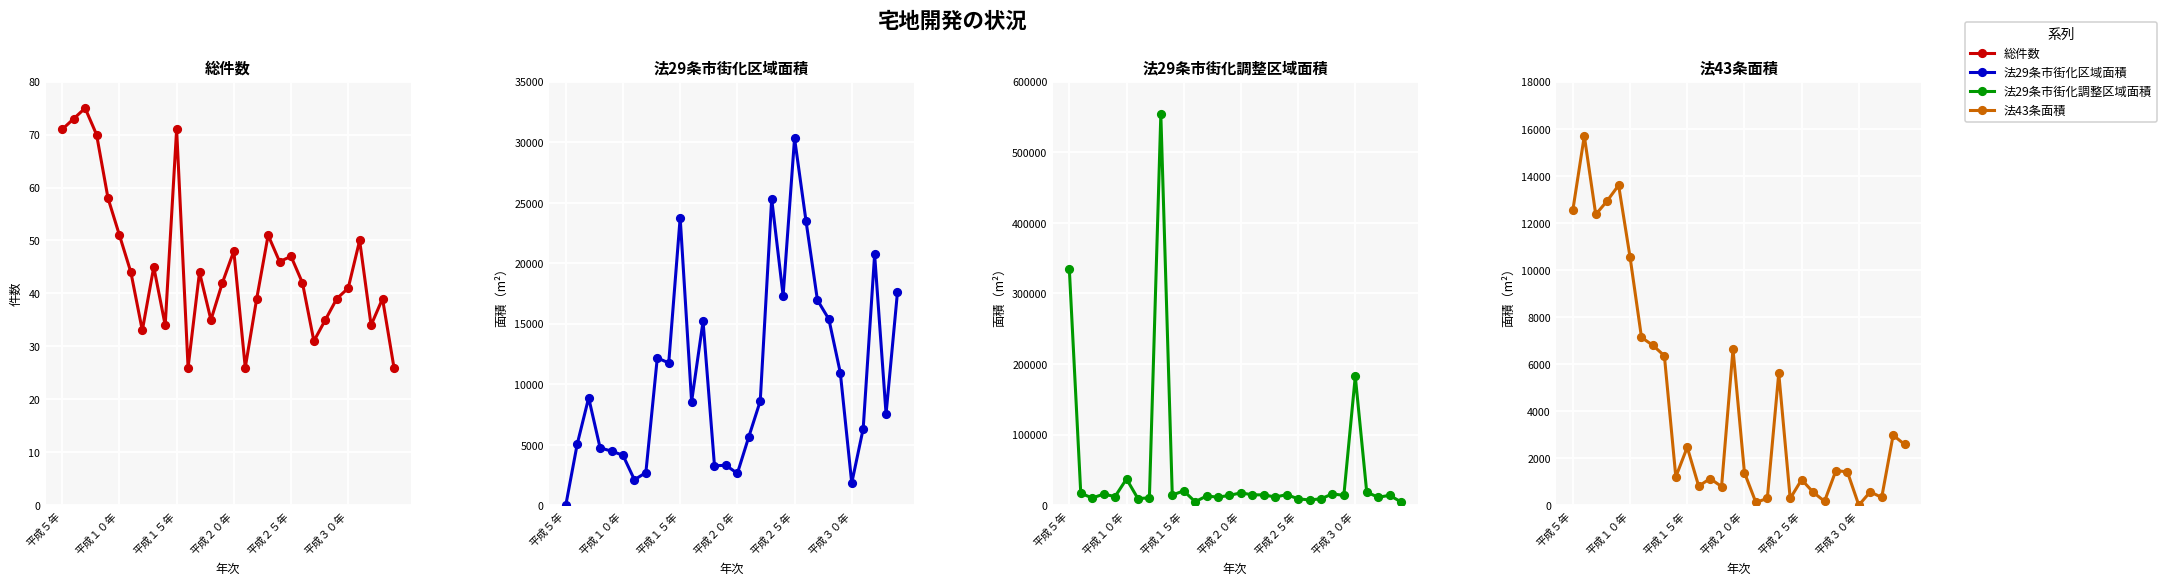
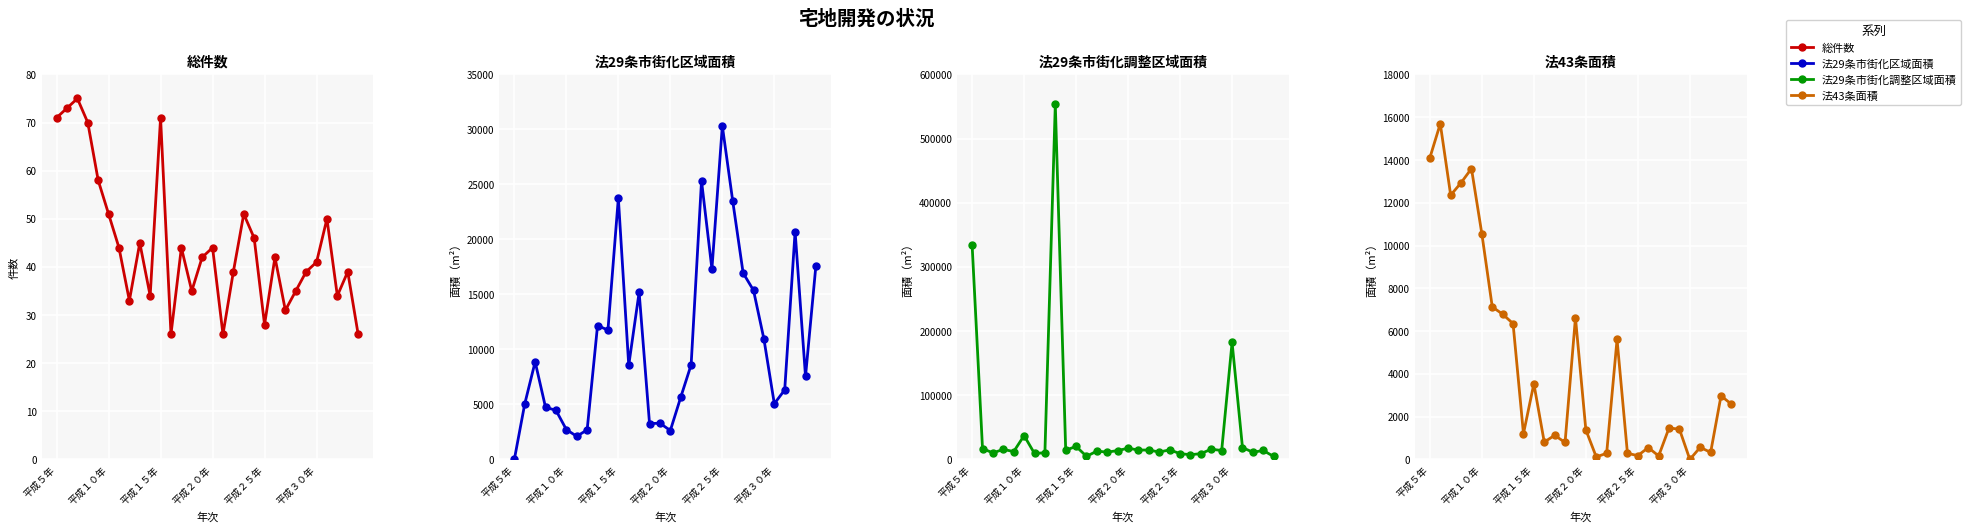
  {
    "総件数": {
      "平成５年": 71,
      "平成１０年": 51,
      "平成１５年": 71,
-     "平成２０年": 48,
-     "平成２５年": 47,
+     "平成２０年": 44,
+     "平成２５年": 28,
      "平成３０年": 41
    },
    "法29条市街化区域面積": {
      "平成５年": 0,
-     "平成１０年": 4100,
+     "平成１０年": 2700,
      "平成１５年": 23800,
      "平成２０年": 2600,
      "平成２５年": 30300,
-     "平成３０年": 1800
+     "平成３０年": 5100
    },
    "法29条市街化調整区域面積": {
      "平成５年": 330000,
      "平成１０年": 40000,
      "平成１５年": 20000,
      "平成２０年": 20000,
      "平成２５年": 10000,
      "平成３０年": 180000
    },
    "法43条面積": {
-     "平成５年": 12500,
+     "平成５年": 14100,
      "平成１０年": 10500,
-     "平成１５年": 2500,
+     "平成１５年": 3500,
      "平成２０年": 1400,
-     "平成２５年": 1100,
+     "平成２５年": 200,
      "平成３０年": 0
    }
  }
